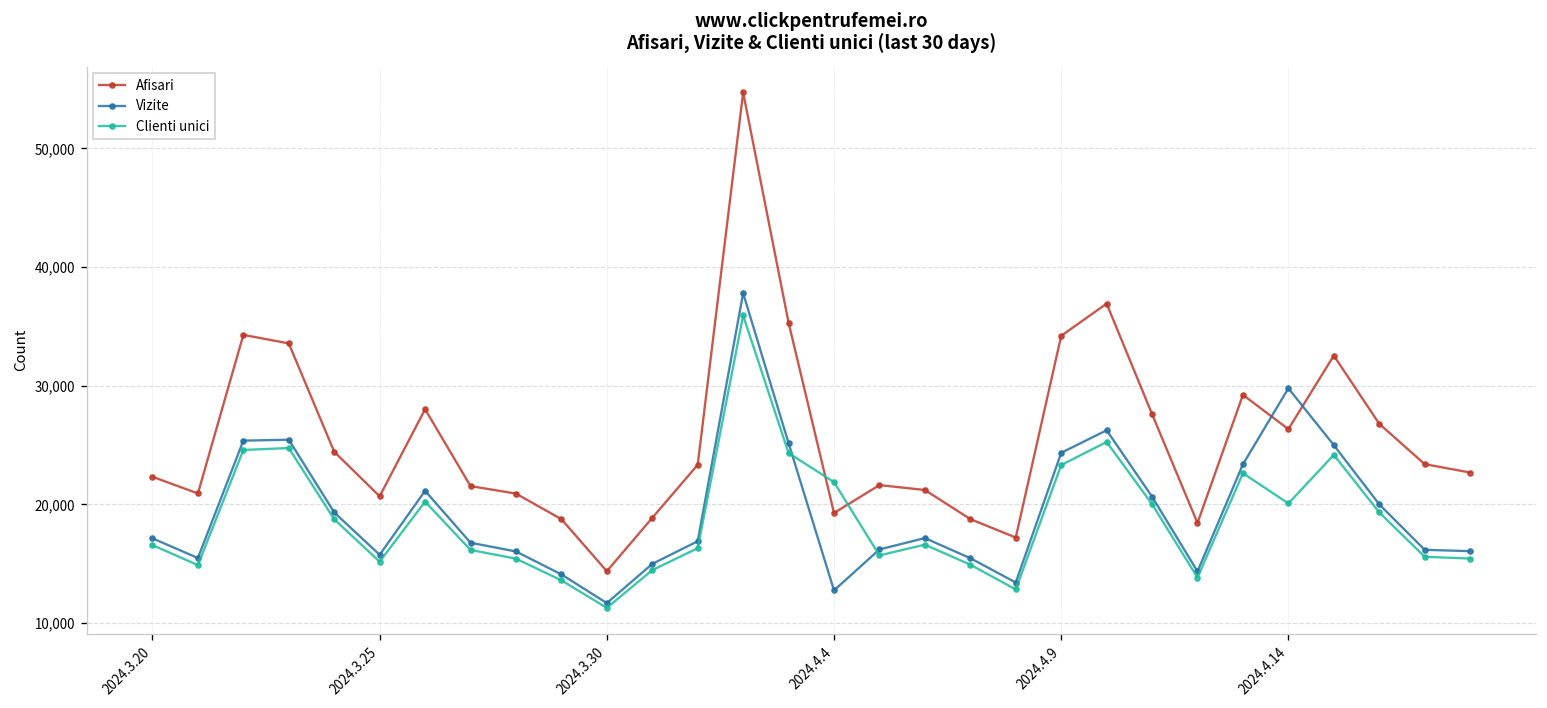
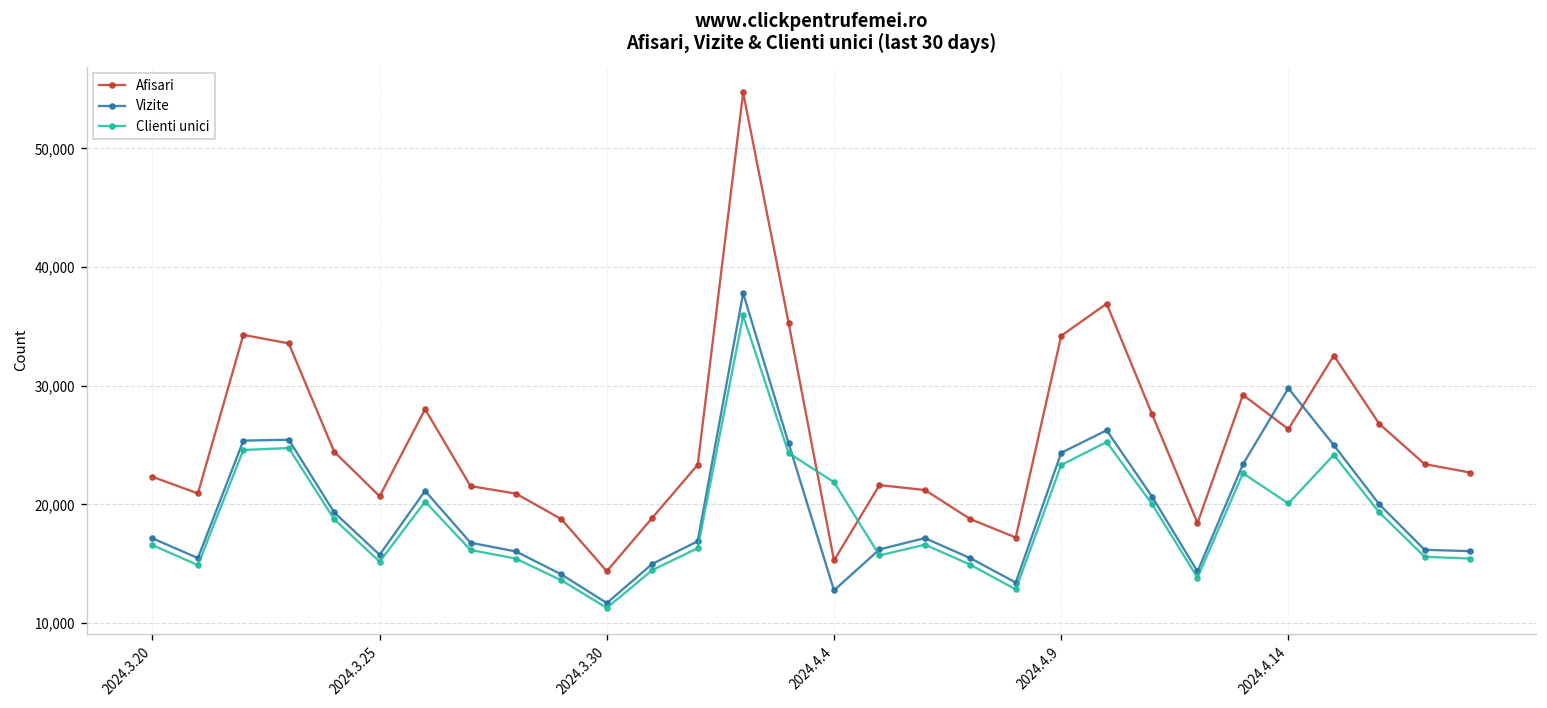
  {
    "Afisari": {
      "2024.3.20": "22,000",
      "2024.3.25": "21,000",
      "2024.3.30": "14,000",
-     "2024.4.4": "19,000",
+     "2024.4.4": "15,000",
      "2024.4.9": "34,000",
      "2024.4.14": "26,000"
    },
    "Vizite": {
      "2024.3.20": "17,000",
      "2024.3.25": "16,000",
      "2024.3.30": "12,000",
      "2024.4.4": "13,000",
      "2024.4.9": "24,000",
      "2024.4.14": "30,000"
    },
    "Clienti unici": {
      "2024.3.20": "17,000",
      "2024.3.25": "15,000",
      "2024.3.30": "11,000",
      "2024.4.4": "22,000",
      "2024.4.9": "23,000",
      "2024.4.14": "20,000"
    }
  }
